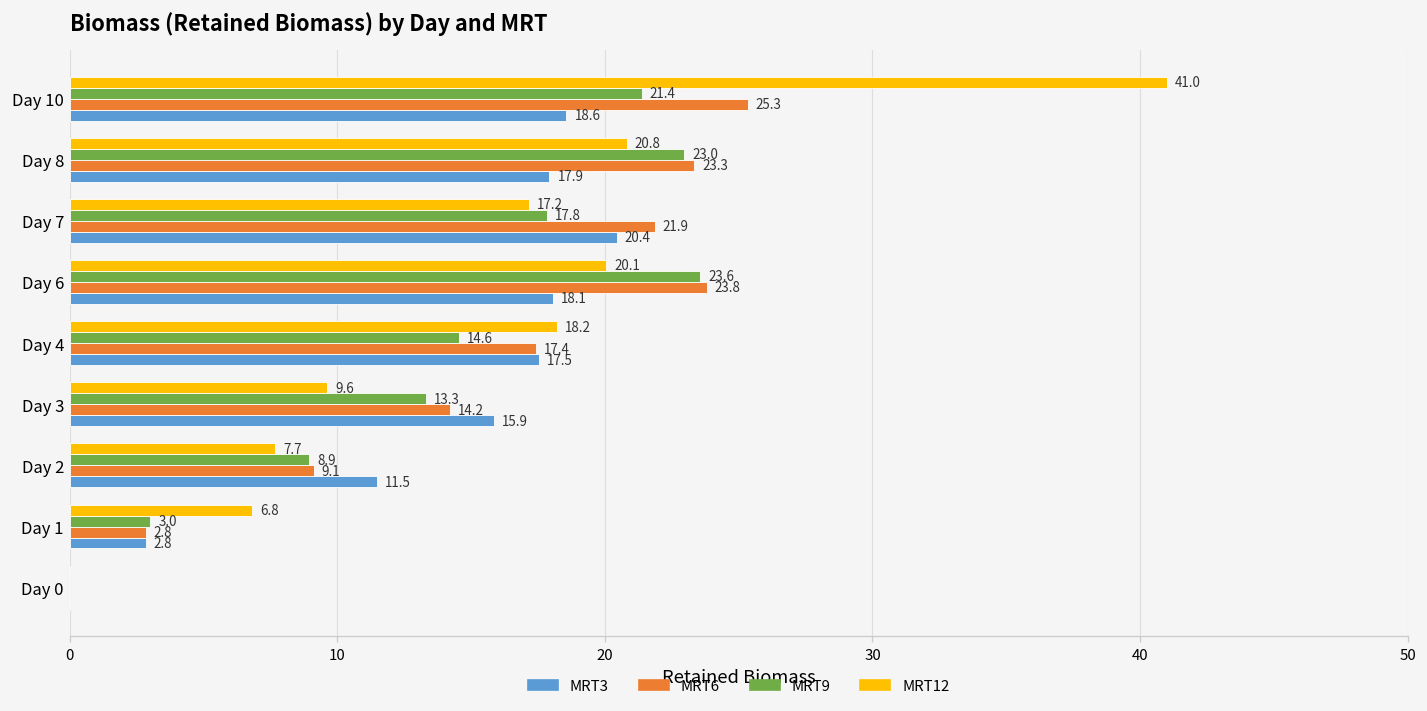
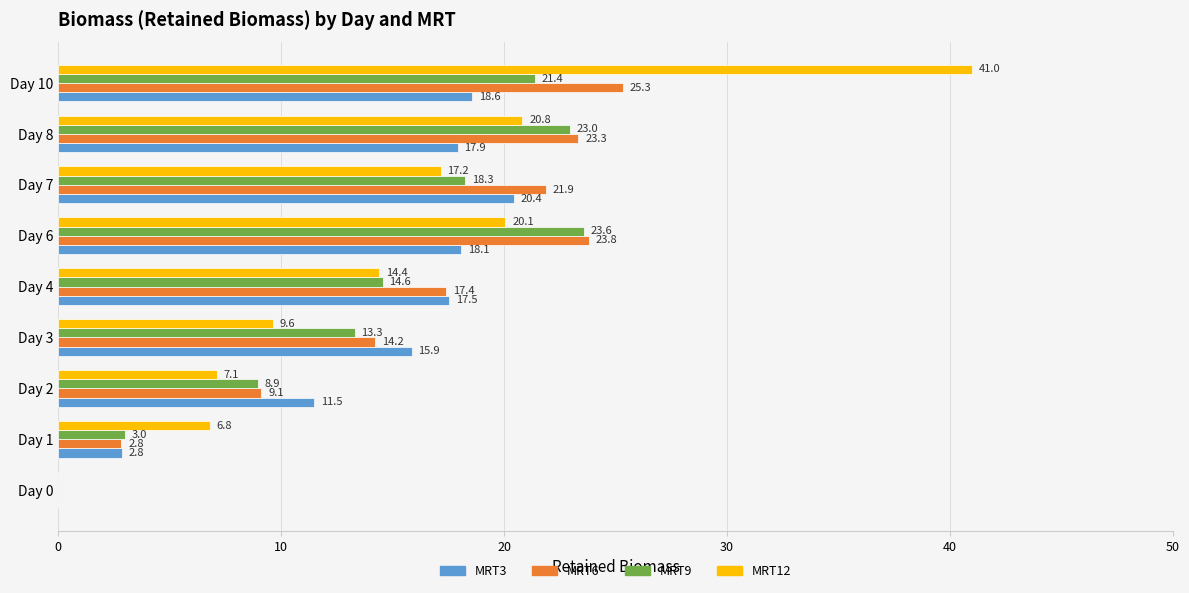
  {
    "MRT3": {
      "Day 10": 18.6,
      "Day 8": 17.9,
      "Day 7": 20.4,
      "Day 6": 18.1,
      "Day 4": 17.5,
      "Day 3": 15.9,
      "Day 2": 11.5,
      "Day 1": 2.8
    },
    "MRT6": {
      "Day 10": 25.3,
      "Day 8": 23.3,
      "Day 7": 21.9,
      "Day 6": 23.8,
      "Day 4": 17.4,
      "Day 3": 14.2,
      "Day 2": 9.1,
      "Day 1": 2.8
    },
    "MRT9": {
      "Day 10": 21.4,
      "Day 8": 23.0,
-     "Day 7": 17.8,
+     "Day 7": 18.3,
      "Day 6": 23.6,
      "Day 4": 14.6,
      "Day 3": 13.3,
      "Day 2": 8.9,
      "Day 1": 3.0
    },
    "MRT12": {
      "Day 10": 41.0,
      "Day 8": 20.8,
      "Day 7": 17.2,
      "Day 6": 20.1,
-     "Day 4": 18.2,
+     "Day 4": 14.4,
      "Day 3": 9.6,
-     "Day 2": 7.7,
+     "Day 2": 7.1,
      "Day 1": 6.8
    }
  }
